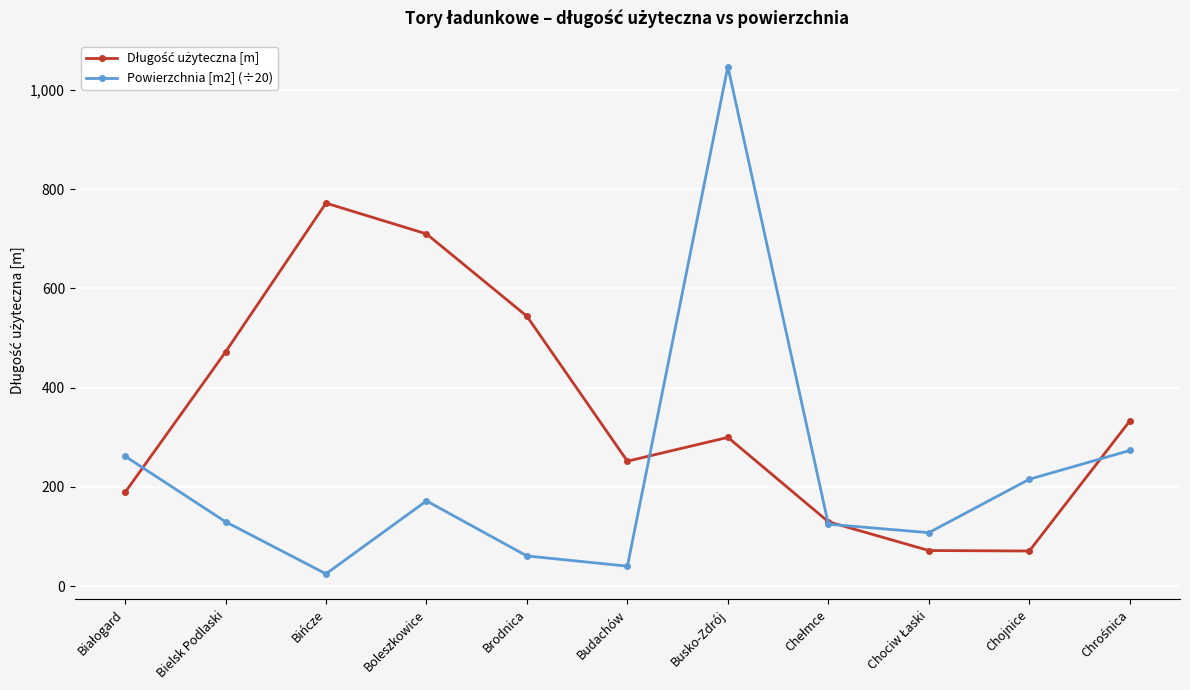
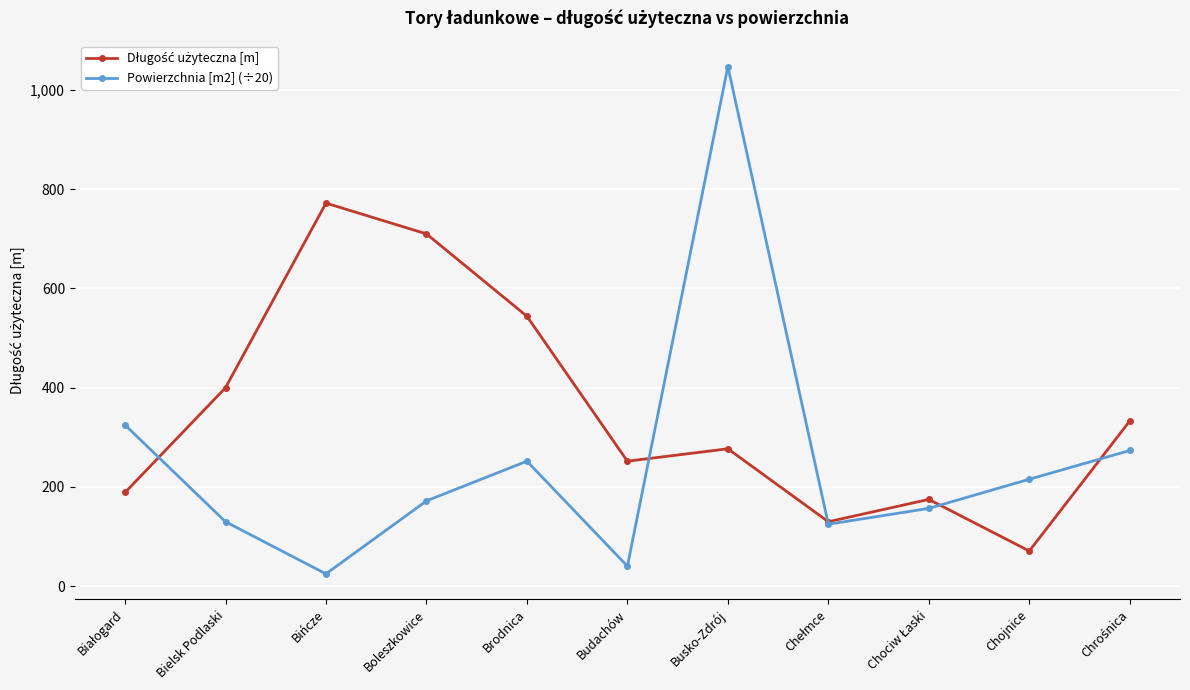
  {
    "Długość użyteczna [m]": {
      "Białogard": "190",
-     "Bielsk Podlaski": "470",
+     "Bielsk Podlaski": "400",
      "Bińcze": "770",
      "Boleszkowice": "710",
      "Brodnica": "540",
      "Budachów": "250",
-     "Busko-Zdrój": "300",
-     "Chociw Łaski": "70",
+     "Busko-Zdrój": "280",
+     "Chociw Łaski": "180",
      "Chojnice": "70",
      "Chrośnica": "330"
    },
    "Powierzchnia [m2] (÷20)": {
-     "Białogard": "260",
+     "Białogard": "330",
      "Bielsk Podlaski": "130",
      "Bińcze": "30",
      "Boleszkowice": "170",
-     "Brodnica": "60",
+     "Brodnica": "250",
      "Budachów": "40",
      "Busko-Zdrój": "1,050",
-     "Chociw Łaski": "110",
+     "Chociw Łaski": "160",
      "Chojnice": "220",
      "Chrośnica": "270"
    }
  }
